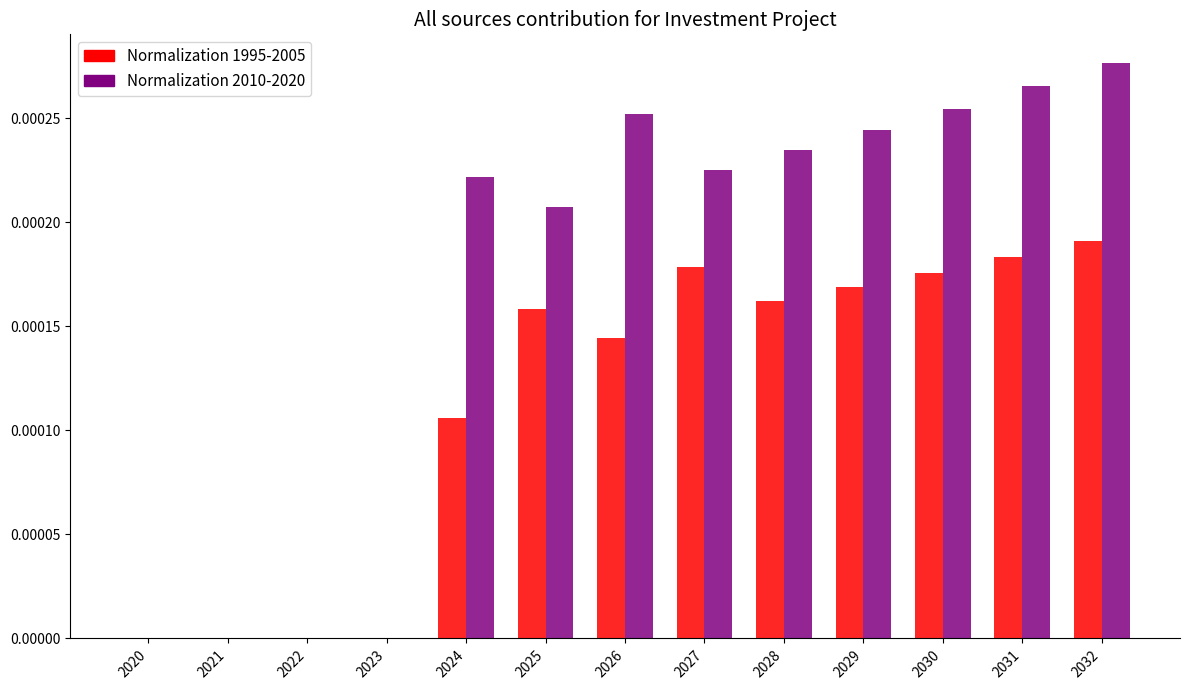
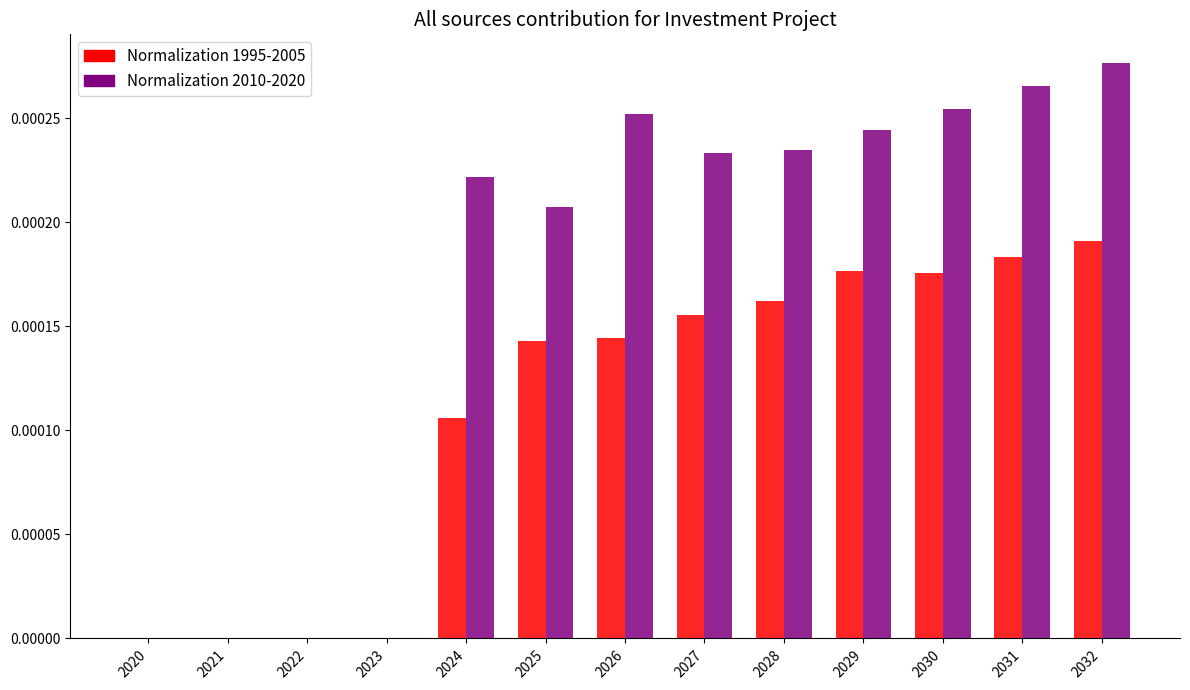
  {
    "Normalization 1995-2005": {
      "2020": 0.000000,
      "2021": 0.000000,
      "2022": 0.000000,
      "2023": 0.000000,
      "2024": 0.000106,
-     "2025": 0.000158,
+     "2025": 0.000143,
      "2026": 0.000145,
-     "2027": 0.000179,
+     "2027": 0.000155,
      "2028": 0.000162,
-     "2029": 0.000169,
+     "2029": 0.000177,
      "2030": 0.000176,
      "2031": 0.000183,
      "2032": 0.000191
    },
    "Normalization 2010-2020": {
      "2020": 0.000000,
      "2021": 0.000000,
      "2022": 0.000000,
      "2023": 0.000000,
      "2024": 0.000222,
      "2025": 0.000207,
      "2026": 0.000252,
-     "2027": 0.000225,
+     "2027": 0.000233,
      "2028": 0.000235,
      "2029": 0.000244,
      "2030": 0.000255,
      "2031": 0.000265,
      "2032": 0.000277
    }
  }
